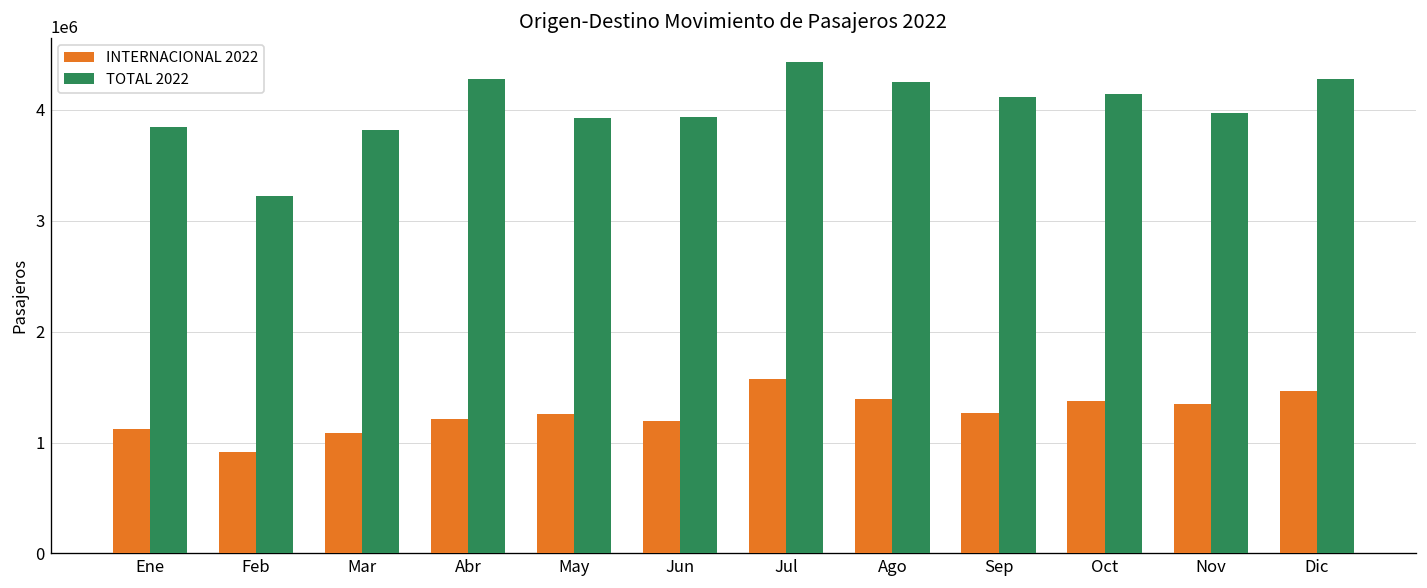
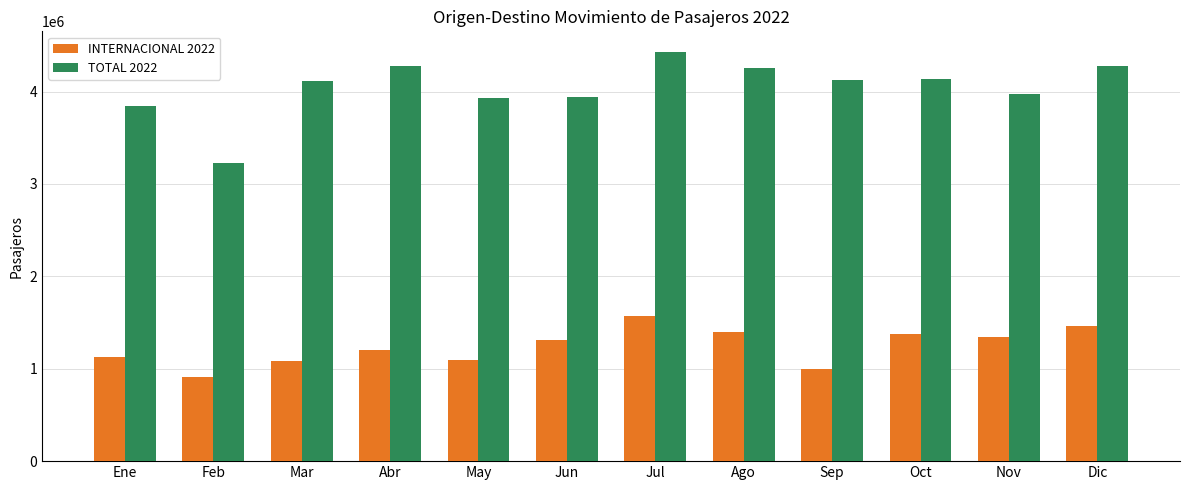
  {
    "INTERNACIONAL 2022": {
      "Ene": 1100000,
      "Feb": 900000,
      "Mar": 1100000,
      "Abr": 1200000,
-     "May": 1300000,
-     "Jun": 1200000,
+     "May": 1100000,
+     "Jun": 1300000,
      "Jul": 1600000,
      "Ago": 1400000,
-     "Sep": 1300000,
+     "Sep": 1000000,
      "Oct": 1400000,
      "Nov": 1300000,
      "Dic": 1500000
    },
    "TOTAL 2022": {
      "Ene": 3800000,
      "Feb": 3200000,
-     "Mar": 3800000,
+     "Mar": 4100000,
      "Abr": 4300000,
      "May": 3900000,
      "Jun": 3900000,
      "Jul": 4400000,
      "Ago": 4300000,
      "Sep": 4100000,
      "Oct": 4100000,
      "Nov": 4000000,
      "Dic": 4300000
    }
  }
